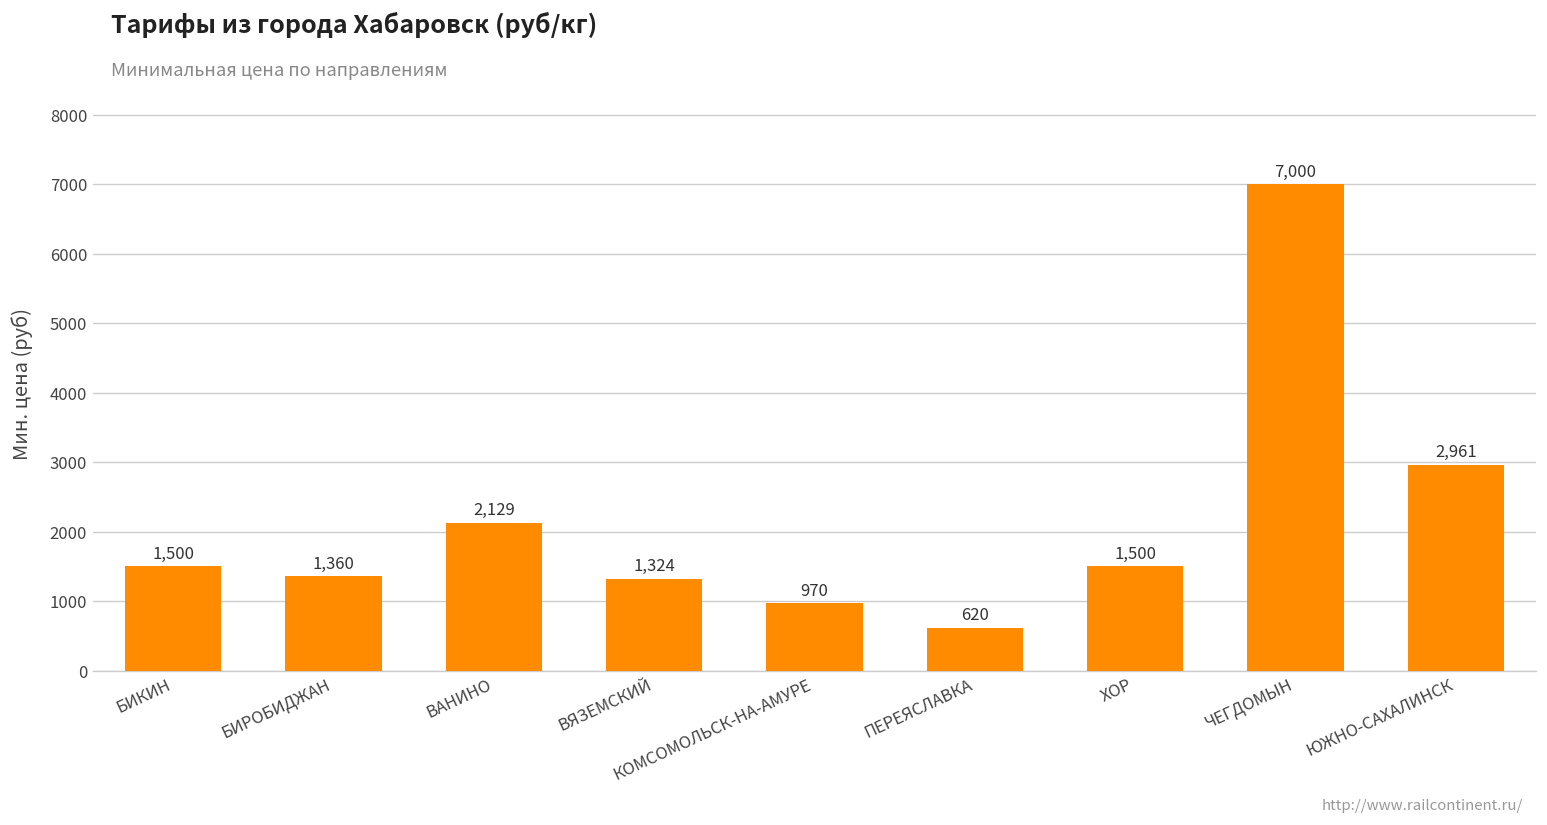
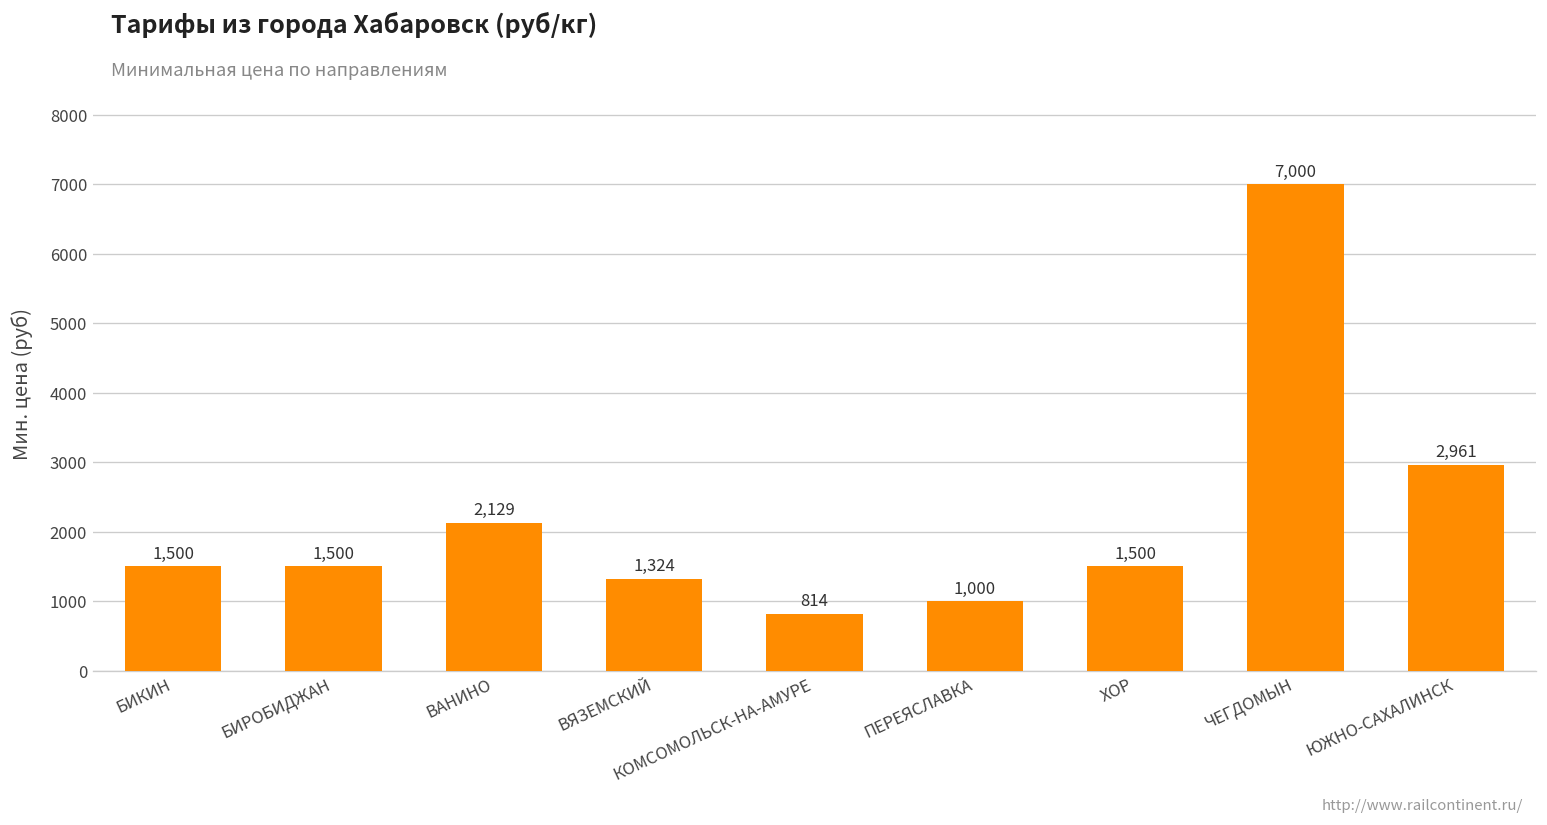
  {
    "БИКИН": "1,500",
-   "БИРОБИДЖАН": "1,360",
+   "БИРОБИДЖАН": "1,500",
    "ВАНИНО": "2,129",
    "ВЯЗЕМСКИЙ": "1,324",
-   "КОМСОМОЛЬСК-НА-АМУРЕ": "970",
-   "ПЕРЕЯСЛАВКА": "620",
+   "КОМСОМОЛЬСК-НА-АМУРЕ": "814",
+   "ПЕРЕЯСЛАВКА": "1,000",
    "ХОР": "1,500",
    "ЧЕГДОМЫН": "7,000",
    "ЮЖНО-САХАЛИНСК": "2,961"
  }
